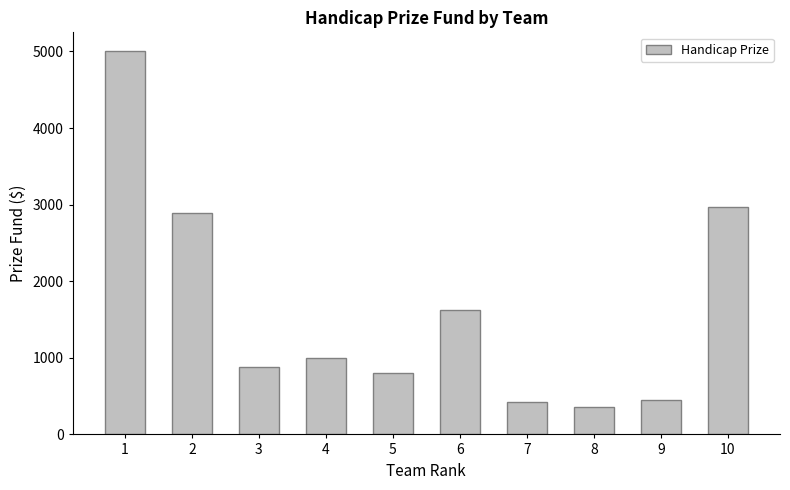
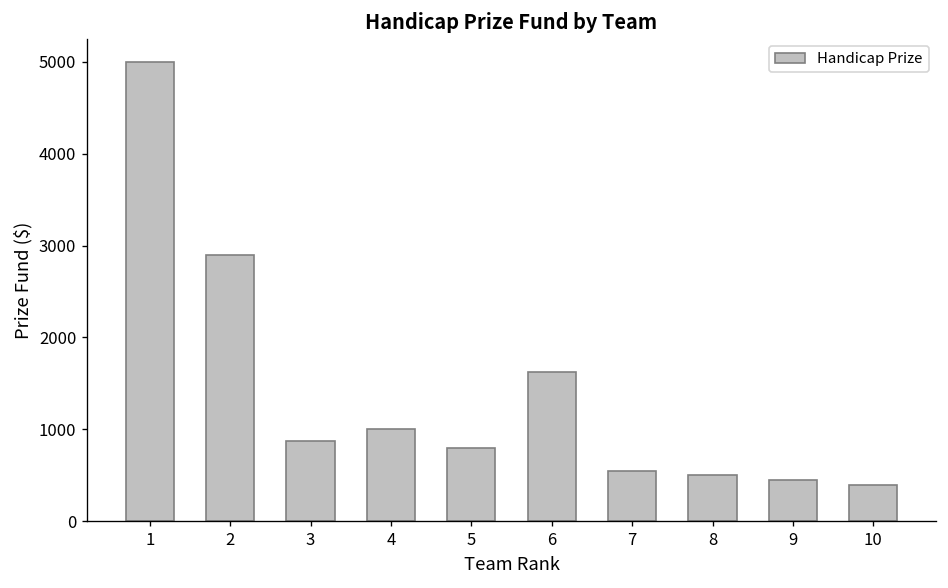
  {
    "1": 5000,
    "2": 2900,
    "3": 900,
    "4": 1000,
    "5": 800,
    "6": 1600,
-   "7": 400,
-   "8": 400,
+   "7": 600,
+   "8": 500,
    "9": 500,
-   "10": 3000
+   "10": 400
  }
